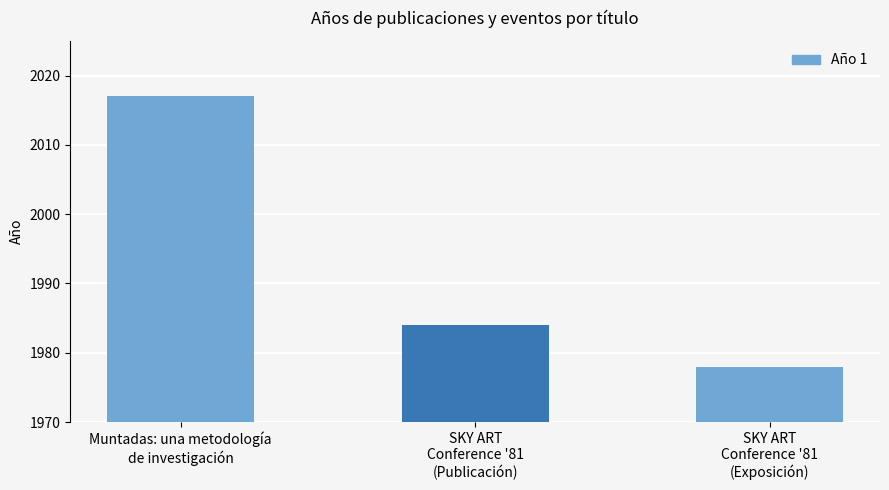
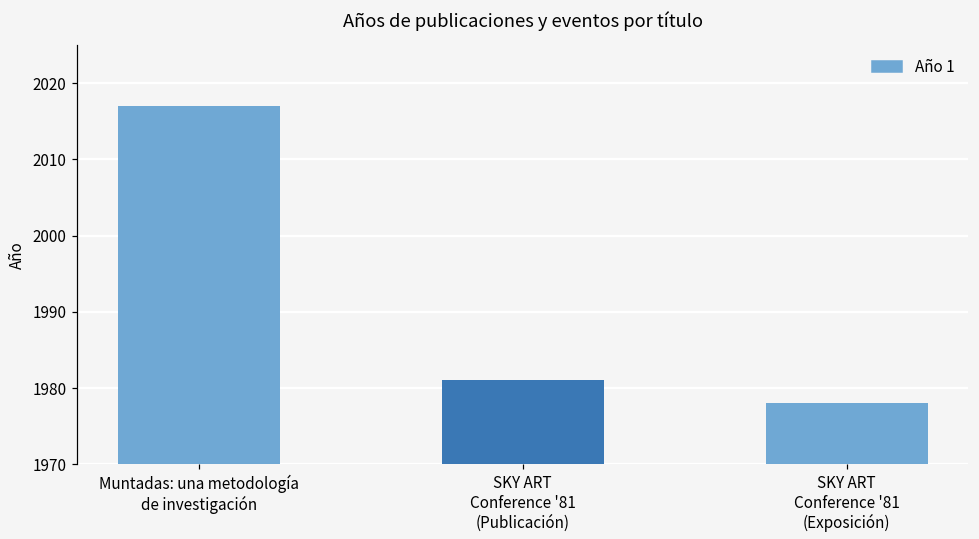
  {
    "Muntadas: una metodología de investigación": 2017,
-   "SKY ART Conference '81 (Publicación)": 1984,
+   "SKY ART Conference '81 (Publicación)": 1981,
    "SKY ART Conference '81 (Exposición)": 1978
  }
